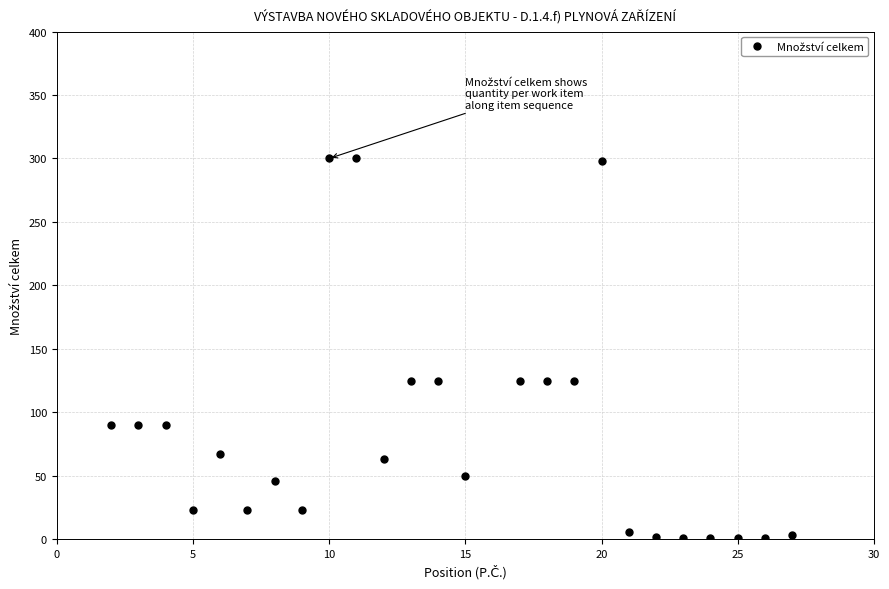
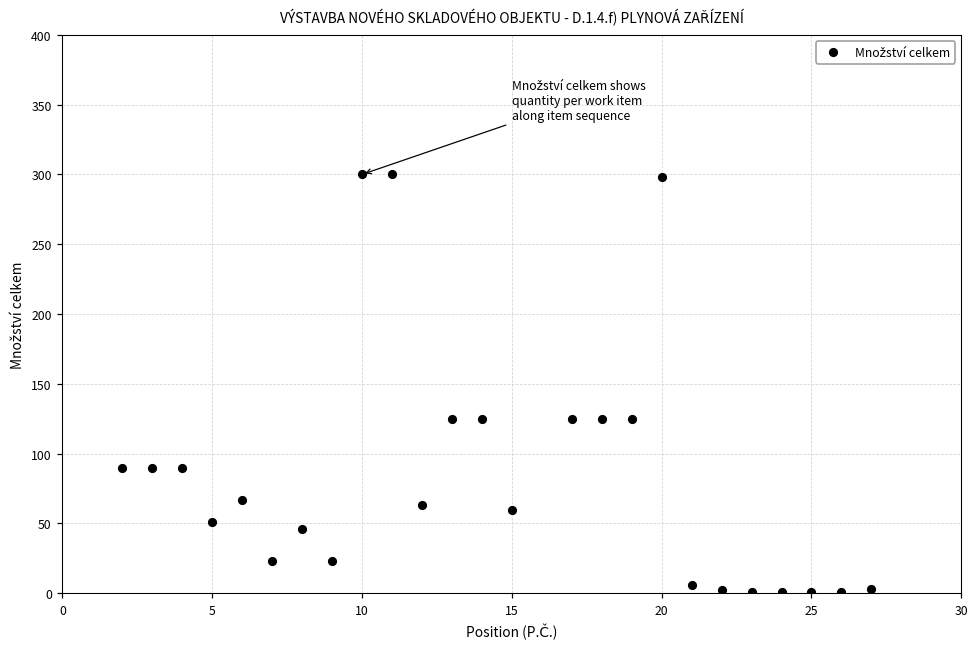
  {
-   "5": 23,
+   "5": 51,
    "10": 300,
-   "15": 50,
+   "15": 60,
    "20": 298,
    "25": 1
  }
